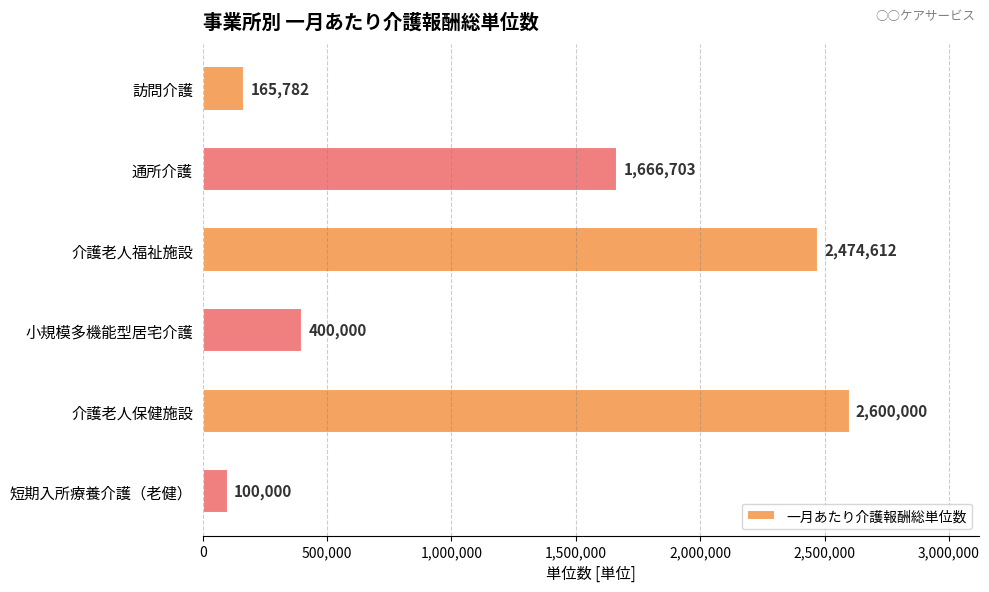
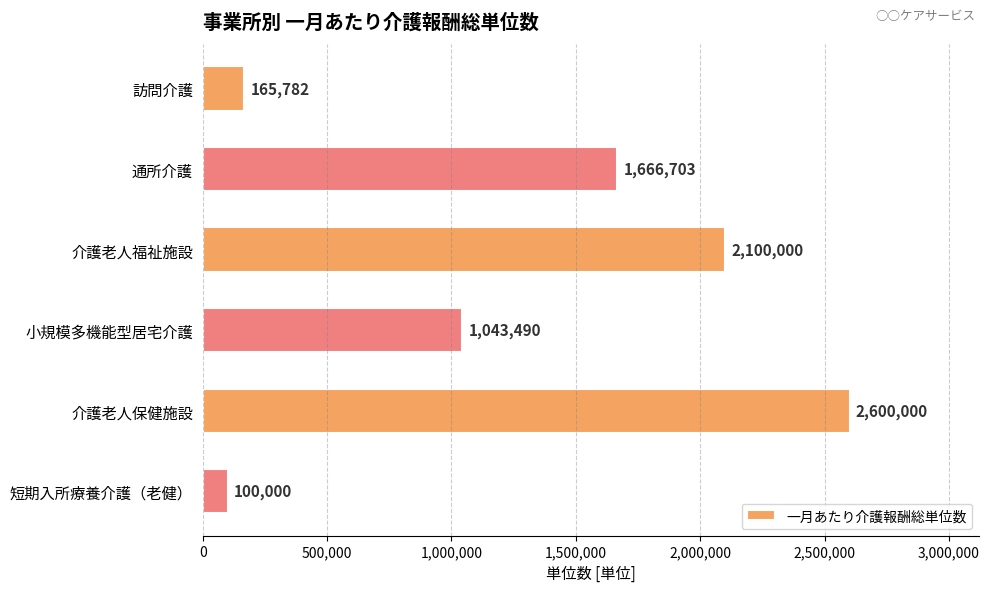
  {
    "訪問介護": "165,782",
    "通所介護": "1,666,703",
-   "介護老人福祉施設": "2,474,612",
-   "小規模多機能型居宅介護": "400,000",
+   "介護老人福祉施設": "2,100,000",
+   "小規模多機能型居宅介護": "1,043,490",
    "介護老人保健施設": "2,600,000",
    "短期入所療養介護（老健）": "100,000"
  }
